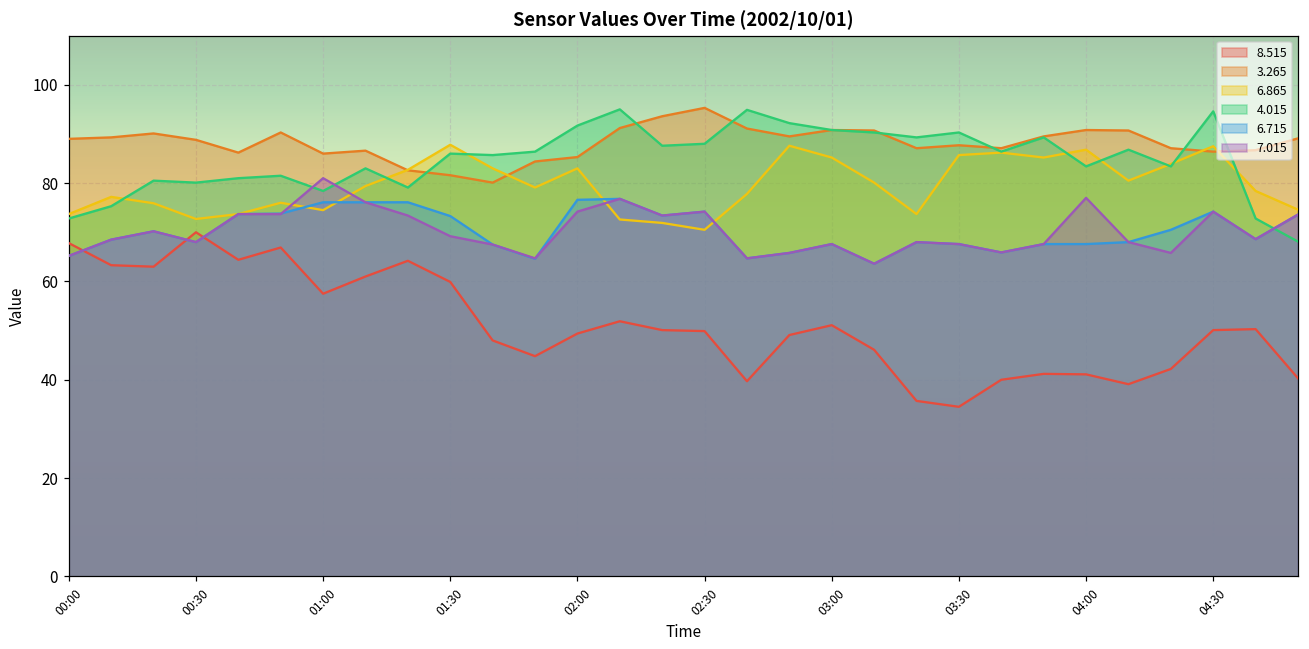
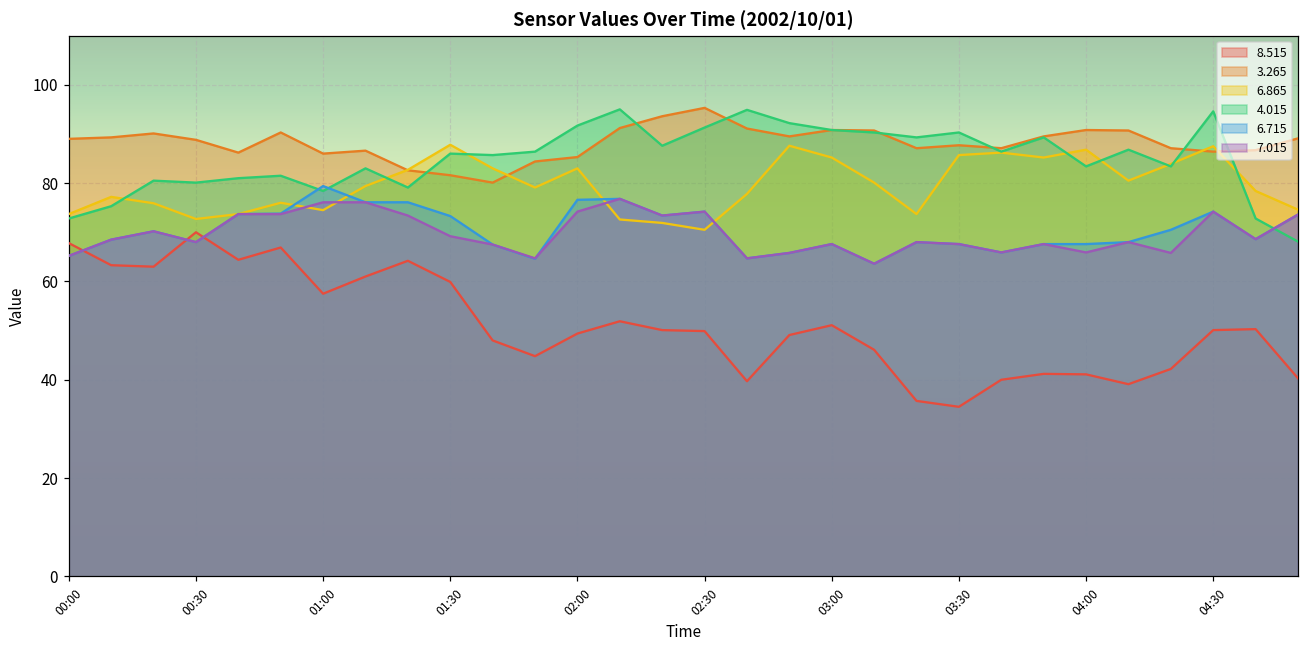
  {
    "4.015": {
      "00:00": 73,
      "00:30": 80,
      "01:00": 78,
      "01:30": 86,
      "02:00": 92,
-     "02:30": 88,
+     "02:30": 91,
      "03:30": 90,
      "04:00": 83,
      "04:30": 95
    },
    "6.715": {
-     "01:00": 76,
+     "01:00": 79,
      "01:30": 73,
      "02:00": 77,
      "04:00": 68
    },
    "7.015": {
-     "01:00": 81,
+     "01:00": 76,
      "01:30": 69,
      "02:00": 74,
-     "04:00": 77
+     "04:00": 66
    }
  }
